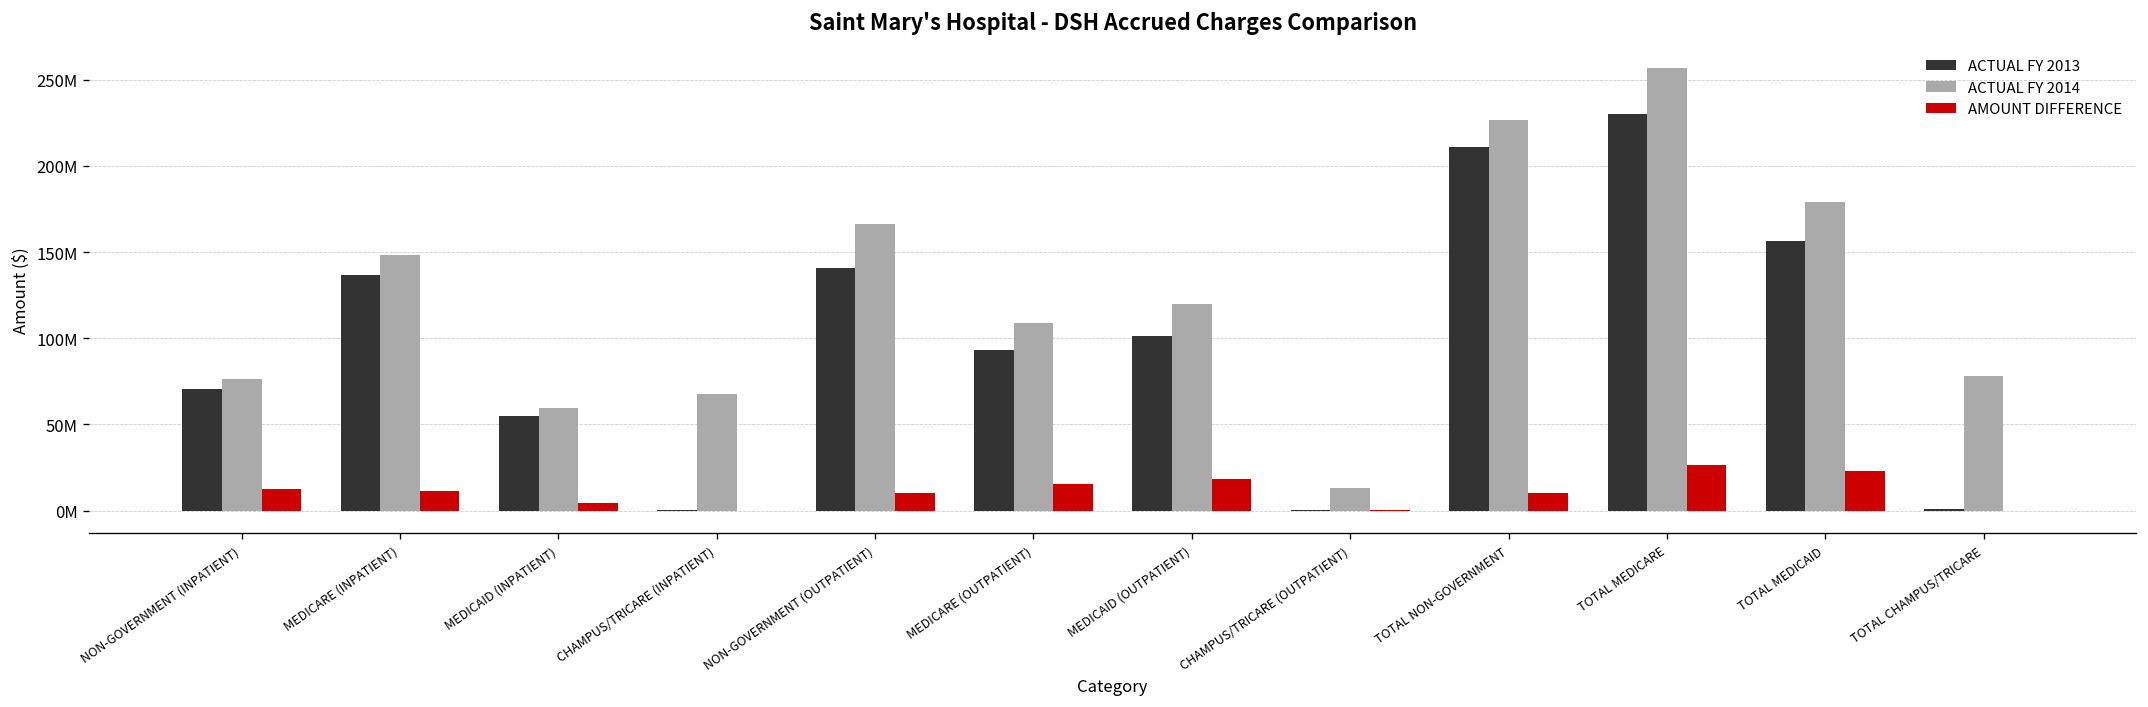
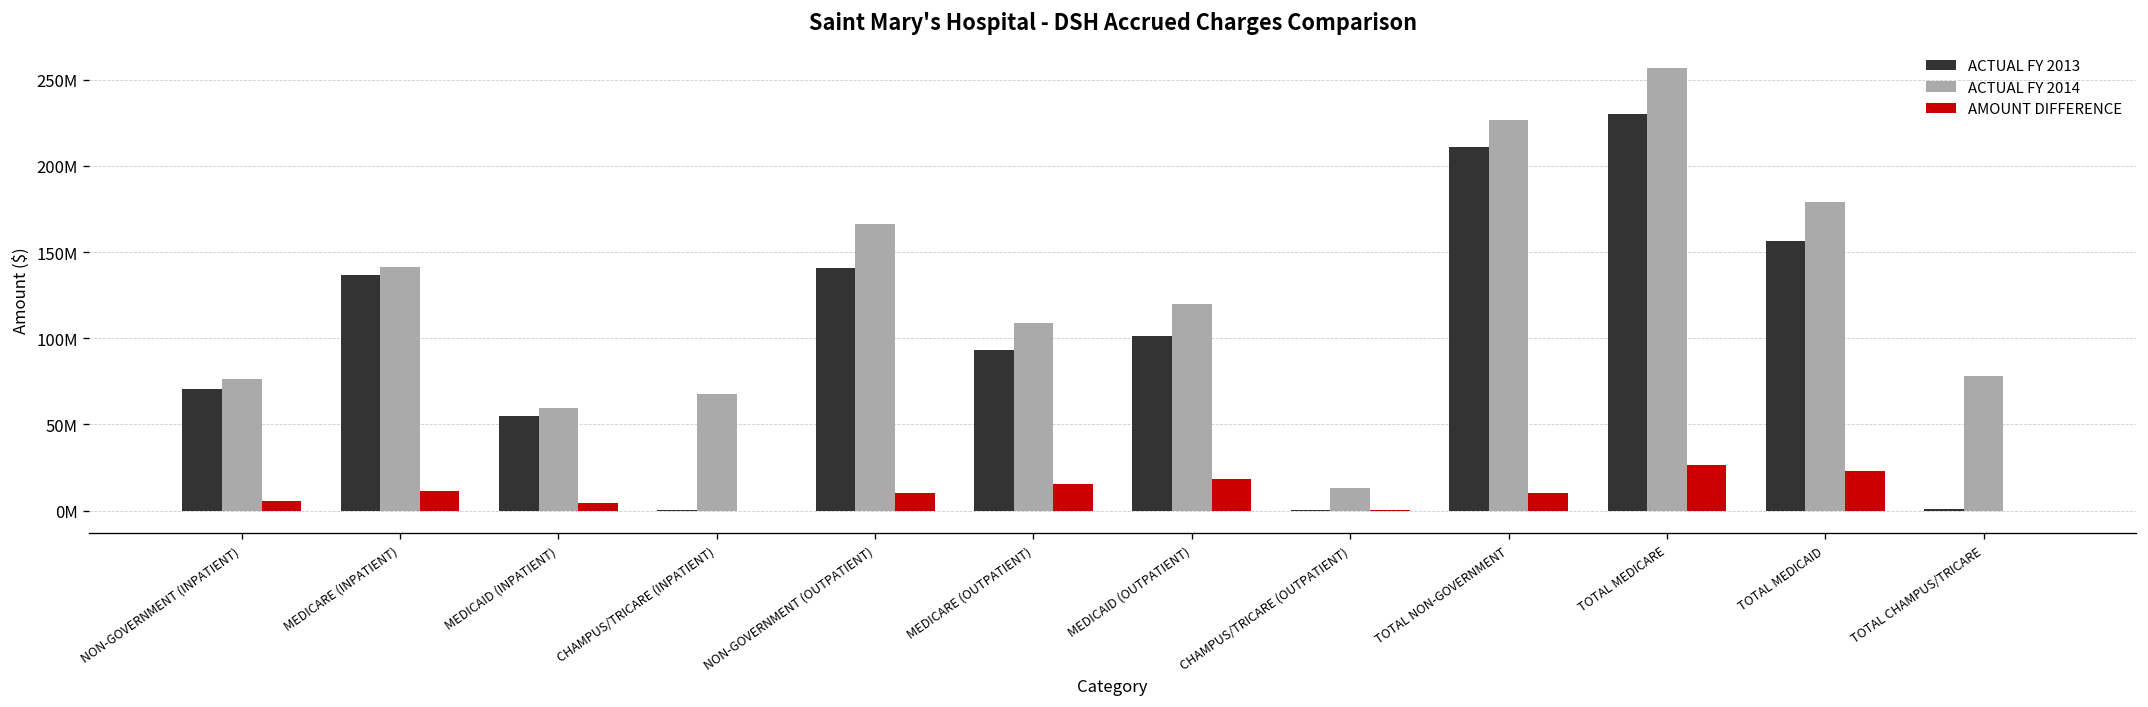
  {
    "ACTUAL FY 2013": {
      "NON-GOVERNMENT (INPATIENT)": 70000000,
      "MEDICARE (INPATIENT)": 137000000,
      "MEDICAID (INPATIENT)": 55000000,
      "NON-GOVERNMENT (OUTPATIENT)": 141000000,
      "MEDICARE (OUTPATIENT)": 93000000,
      "MEDICAID (OUTPATIENT)": 101000000,
      "TOTAL NON-GOVERNMENT": 211000000,
      "TOTAL MEDICARE": 230000000,
      "TOTAL MEDICAID": 156000000
    },
    "ACTUAL FY 2014": {
      "NON-GOVERNMENT (INPATIENT)": 76000000,
-     "MEDICARE (INPATIENT)": 148000000,
+     "MEDICARE (INPATIENT)": 141000000,
      "MEDICAID (INPATIENT)": 60000000,
      "CHAMPUS/TRICARE (INPATIENT)": 68000000,
      "NON-GOVERNMENT (OUTPATIENT)": 167000000,
      "MEDICARE (OUTPATIENT)": 109000000,
      "MEDICAID (OUTPATIENT)": 120000000,
      "CHAMPUS/TRICARE (OUTPATIENT)": 13000000,
      "TOTAL NON-GOVERNMENT": 227000000,
      "TOTAL MEDICARE": 257000000,
      "TOTAL MEDICAID": 179000000,
      "TOTAL CHAMPUS/TRICARE": 78000000
    },
    "AMOUNT DIFFERENCE": {
-     "NON-GOVERNMENT (INPATIENT)": 12000000,
+     "NON-GOVERNMENT (INPATIENT)": 6000000,
      "MEDICARE (INPATIENT)": 11000000,
      "MEDICAID (INPATIENT)": 5000000,
      "NON-GOVERNMENT (OUTPATIENT)": 10000000,
      "MEDICARE (OUTPATIENT)": 15000000,
      "MEDICAID (OUTPATIENT)": 18000000,
      "TOTAL NON-GOVERNMENT": 10000000,
      "TOTAL MEDICARE": 27000000,
      "TOTAL MEDICAID": 23000000
    }
  }
